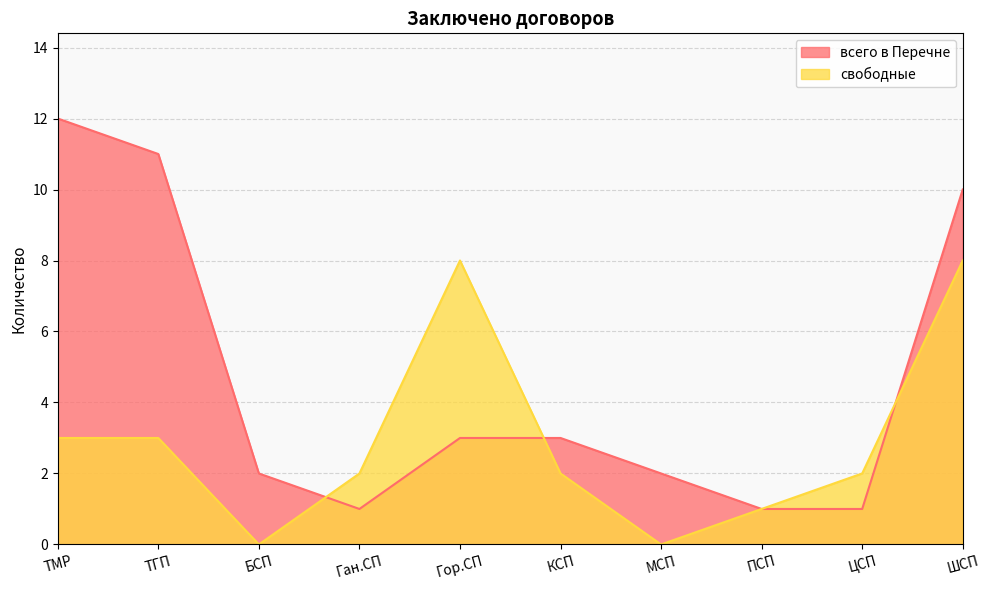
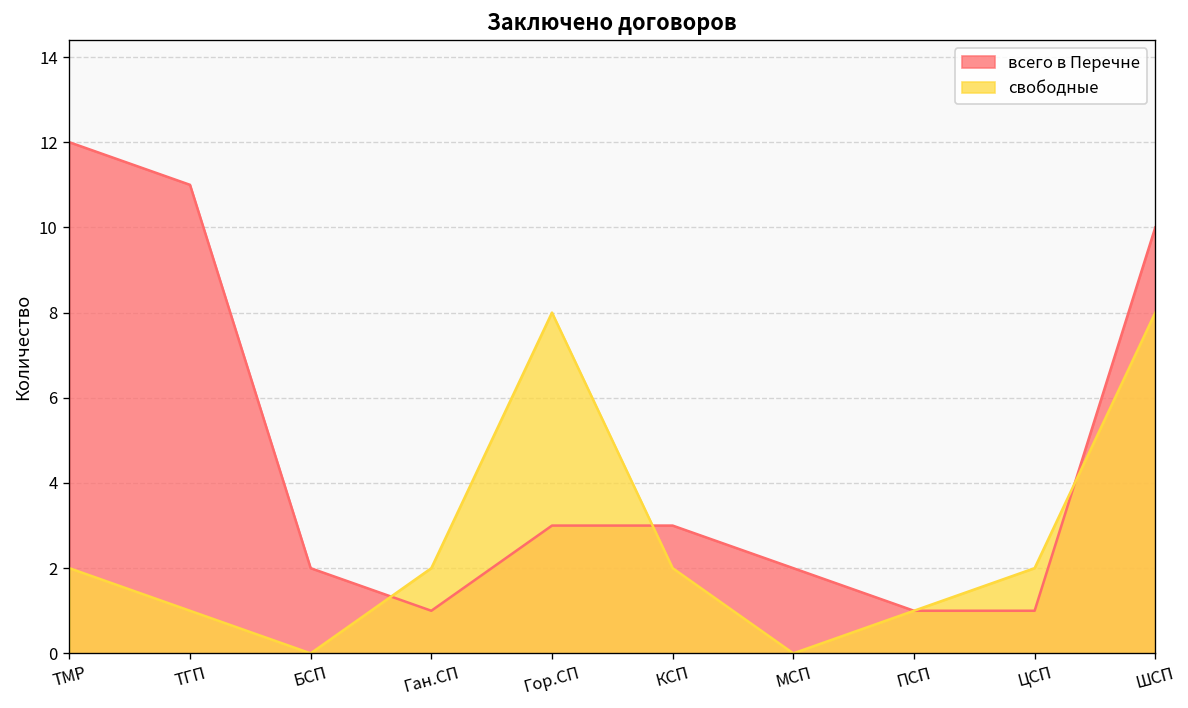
  {
    "всего в Перечне": {
      "ТМР": 12,
      "ТГП": 11,
      "БСП": 2,
      "Ган.СП": 1,
      "Гор.СП": 3,
      "КСП": 3,
      "МСП": 2,
      "ЦСП": 1,
      "ШСП": 10
    },
    "свободные": {
-     "ТМР": 3,
-     "ТГП": 3,
+     "ТМР": 2,
+     "ТГП": 1,
      "БСП": 0,
      "Ган.СП": 2,
      "Гор.СП": 8,
      "КСП": 2,
      "МСП": 0,
      "ЦСП": 2,
      "ШСП": 8
    }
  }
